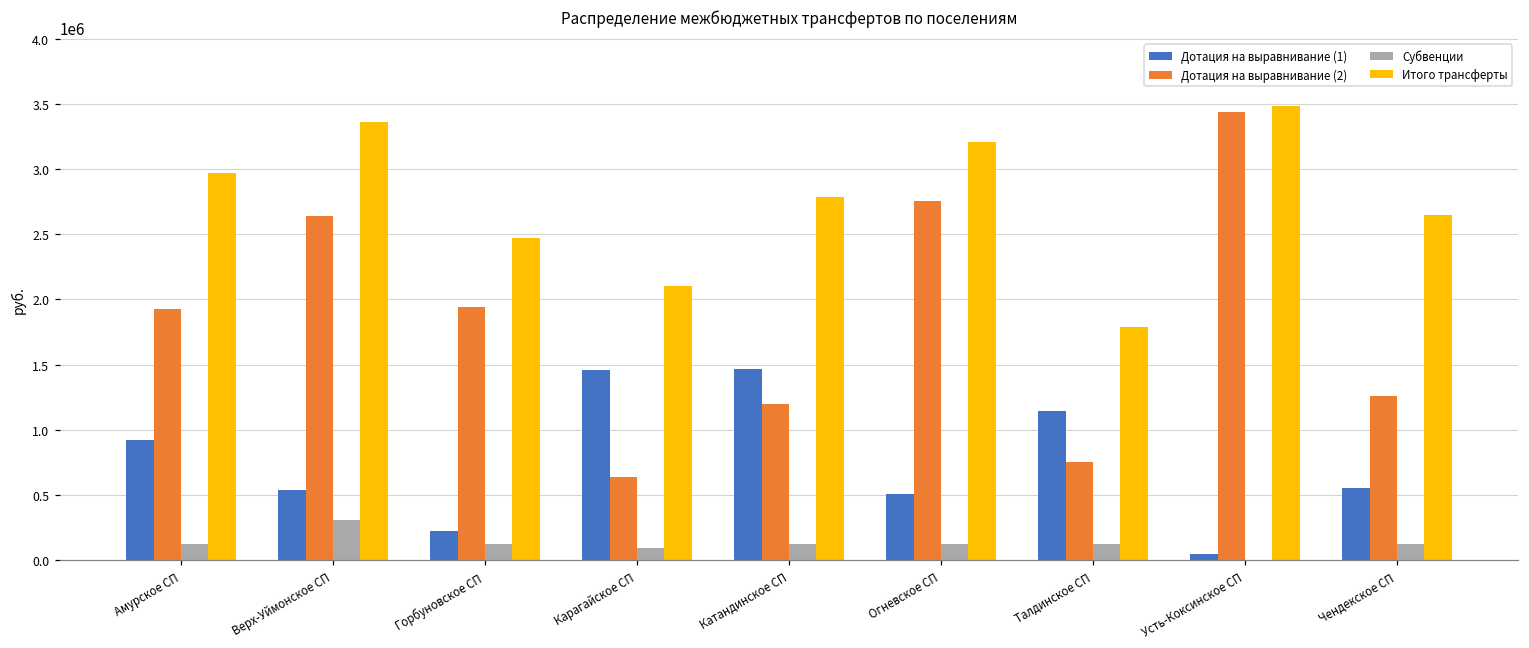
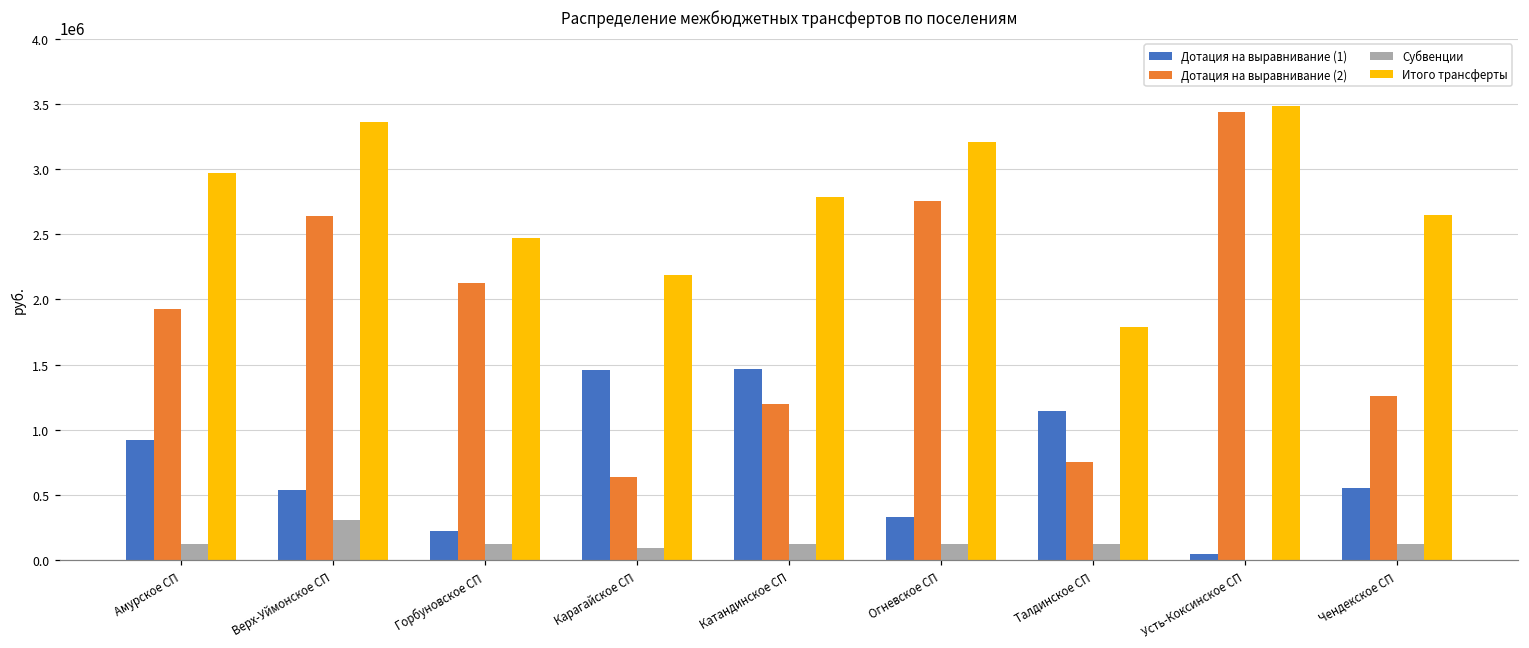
  {
    "Дотация на выравнивание (1)": {
      "Амурское СП": 920000,
      "Верх-Уймонское СП": 540000,
      "Горбуновское СП": 220000,
      "Карагайское СП": 1460000,
      "Катандинское СП": 1470000,
-     "Огневское СП": 510000,
+     "Огневское СП": 330000,
      "Талдинское СП": 1140000,
      "Усть-Коксинское СП": 50000,
      "Чендекское СП": 550000
    },
    "Дотация на выравнивание (2)": {
      "Амурское СП": 1930000,
      "Верх-Уймонское СП": 2640000,
-     "Горбуновское СП": 1940000,
+     "Горбуновское СП": 2130000,
      "Карагайское СП": 640000,
      "Катандинское СП": 1200000,
      "Огневское СП": 2760000,
      "Талдинское СП": 750000,
      "Усть-Коксинское СП": 3440000,
      "Чендекское СП": 1260000
    },
    "Субвенции": {
      "Амурское СП": 120000,
      "Верх-Уймонское СП": 310000,
      "Горбуновское СП": 120000,
      "Карагайское СП": 90000,
      "Катандинское СП": 120000,
      "Огневское СП": 120000,
      "Талдинское СП": 120000,
      "Усть-Коксинское СП": 0,
      "Чендекское СП": 120000
    },
    "Итого трансферты": {
      "Амурское СП": 2970000,
      "Верх-Уймонское СП": 3360000,
      "Горбуновское СП": 2470000,
-     "Карагайское СП": 2100000,
+     "Карагайское СП": 2190000,
      "Катандинское СП": 2790000,
      "Огневское СП": 3210000,
      "Талдинское СП": 1790000,
      "Усть-Коксинское СП": 3480000,
      "Чендекское СП": 2650000
    }
  }
